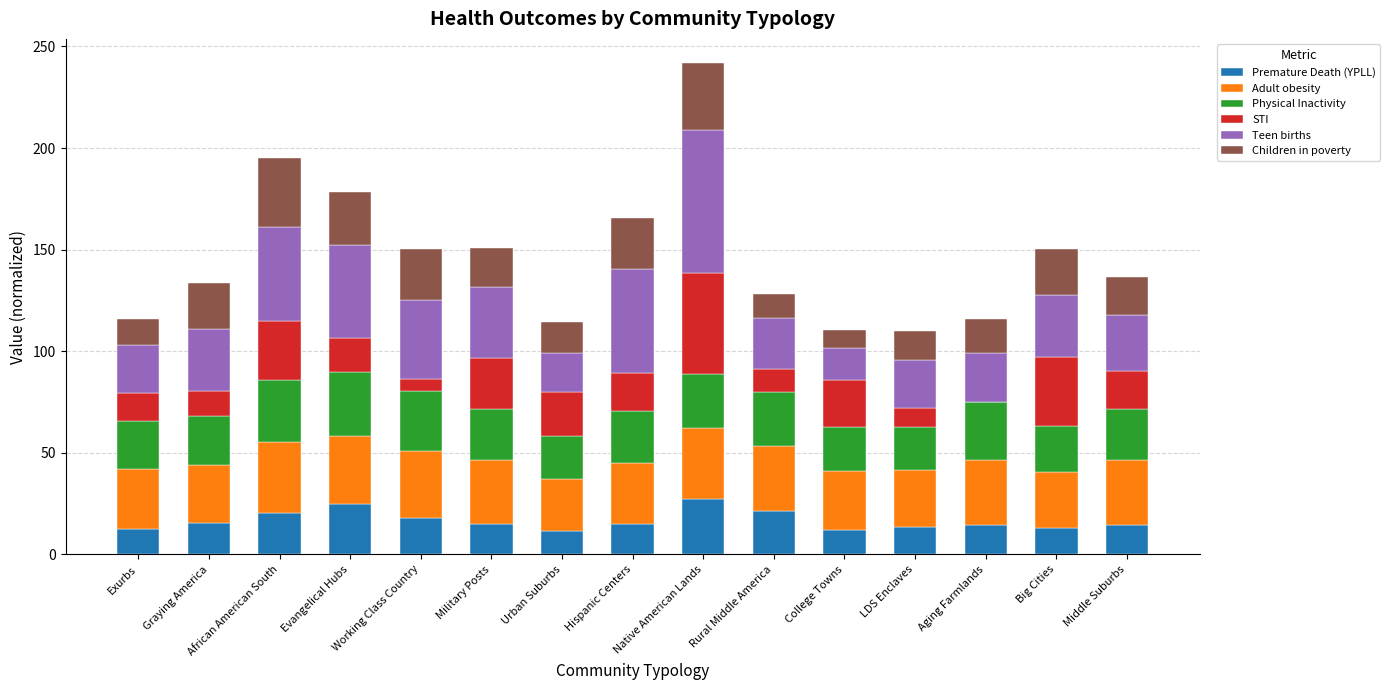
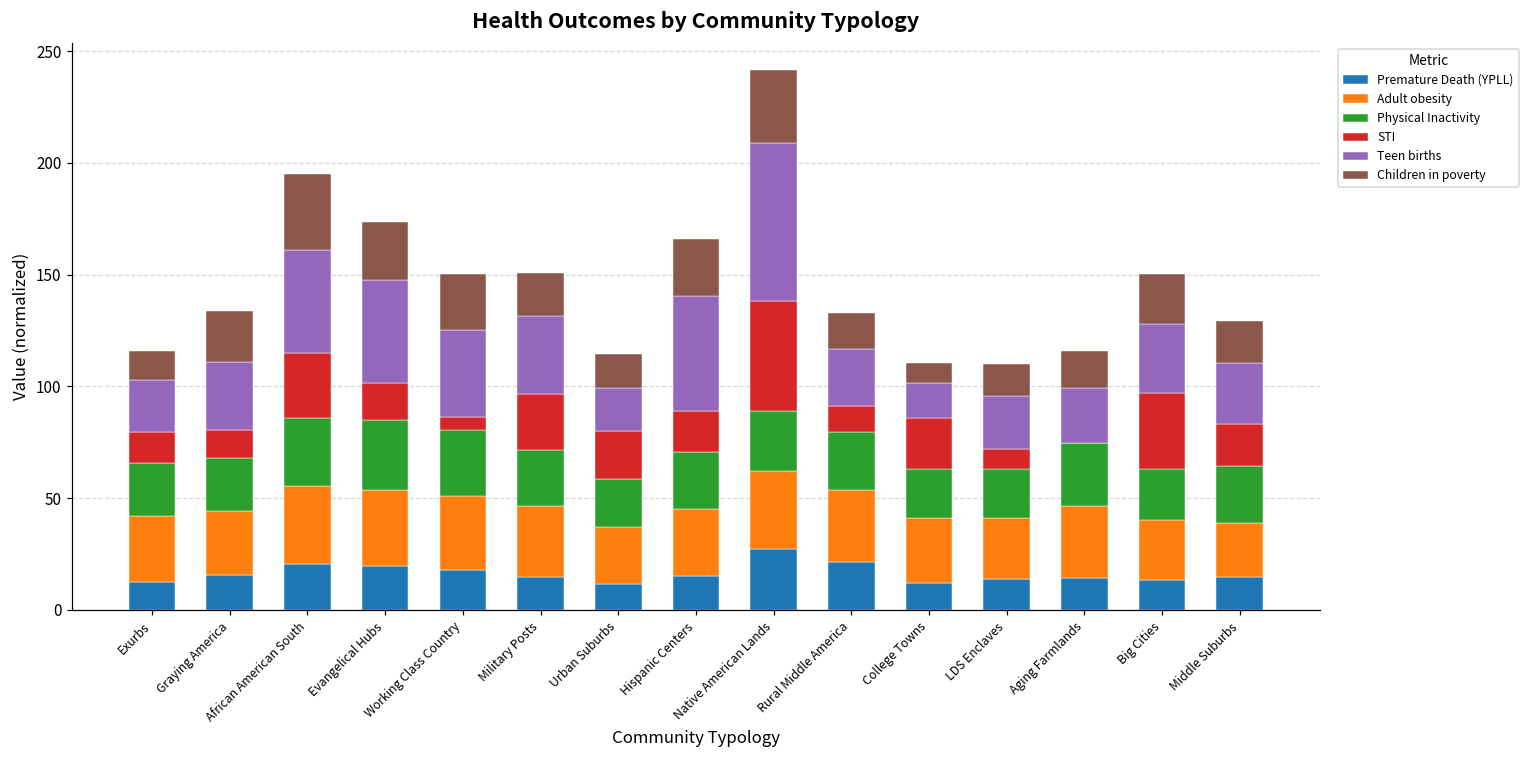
  {
    "Premature Death (YPLL)": {
      "Exurbs": 13,
      "Graying America": 15,
      "African American South": 20,
-     "Evangelical Hubs": 25,
+     "Evangelical Hubs": 20,
      "Working Class Country": 18,
      "Military Posts": 15,
      "Urban Suburbs": 11,
      "Hispanic Centers": 15,
      "Native American Lands": 27,
      "Rural Middle America": 21,
      "College Towns": 12,
      "LDS Enclaves": 14,
      "Aging Farmlands": 14,
      "Big Cities": 13,
      "Middle Suburbs": 15
    },
    "Adult obesity": {
      "Exurbs": 30,
      "Graying America": 29,
      "African American South": 35,
      "Evangelical Hubs": 34,
      "Working Class Country": 33,
      "Military Posts": 32,
      "Urban Suburbs": 26,
      "Hispanic Centers": 30,
      "Native American Lands": 35,
      "Rural Middle America": 32,
      "College Towns": 29,
      "LDS Enclaves": 28,
      "Aging Farmlands": 32,
      "Big Cities": 27,
-     "Middle Suburbs": 32
+     "Middle Suburbs": 24
    },
    "Physical Inactivity": {
      "Exurbs": 24,
      "Graying America": 24,
      "African American South": 30,
      "Evangelical Hubs": 31,
      "Working Class Country": 30,
      "Military Posts": 25,
      "Urban Suburbs": 21,
      "Hispanic Centers": 25,
      "Native American Lands": 27,
      "Rural Middle America": 26,
      "College Towns": 22,
      "LDS Enclaves": 22,
      "Aging Farmlands": 28,
      "Big Cities": 23,
      "Middle Suburbs": 25
    },
    "STI": {
      "Exurbs": 14,
      "Graying America": 12,
      "African American South": 29,
      "Evangelical Hubs": 16,
      "Working Class Country": 6,
      "Military Posts": 25,
      "Urban Suburbs": 21,
      "Hispanic Centers": 19,
      "Native American Lands": 49,
      "Rural Middle America": 12,
      "College Towns": 23,
      "LDS Enclaves": 9,
      "Aging Farmlands": 0,
      "Big Cities": 34,
      "Middle Suburbs": 19
    },
    "Teen births": {
      "Exurbs": 24,
      "Graying America": 30,
      "African American South": 46,
      "Evangelical Hubs": 46,
      "Working Class Country": 39,
      "Military Posts": 35,
      "Urban Suburbs": 20,
      "Hispanic Centers": 52,
      "Native American Lands": 71,
      "Rural Middle America": 25,
      "College Towns": 16,
      "LDS Enclaves": 24,
      "Aging Farmlands": 24,
      "Big Cities": 31,
      "Middle Suburbs": 27
    },
    "Children in poverty": {
      "Exurbs": 13,
      "Graying America": 23,
      "African American South": 34,
      "Evangelical Hubs": 26,
      "Working Class Country": 25,
      "Military Posts": 19,
      "Urban Suburbs": 15,
      "Hispanic Centers": 25,
      "Native American Lands": 33,
-     "Rural Middle America": 12,
+     "Rural Middle America": 16,
      "College Towns": 9,
      "LDS Enclaves": 14,
      "Aging Farmlands": 17,
      "Big Cities": 22,
      "Middle Suburbs": 19
    }
  }
